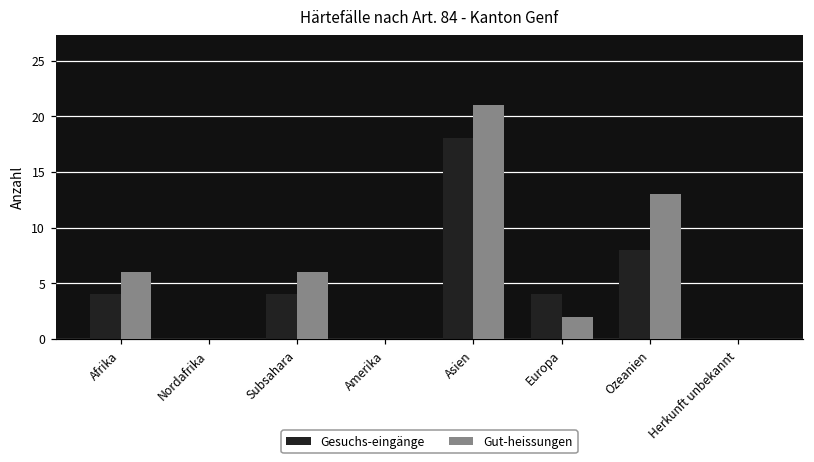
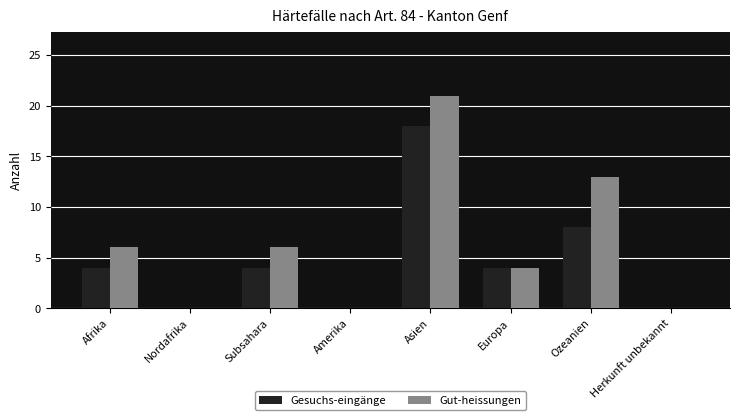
  {
    "Gesuchs-eingänge": {
      "Afrika": 4,
      "Nordafrika": 0,
      "Subsahara": 4,
      "Amerika": 0,
      "Asien": 18,
      "Europa": 4,
      "Ozeanien": 8,
      "Herkunft unbekannt": 0
    },
    "Gut-heissungen": {
      "Afrika": 6,
      "Nordafrika": 0,
      "Subsahara": 6,
      "Amerika": 0,
      "Asien": 21,
-     "Europa": 2,
+     "Europa": 4,
      "Ozeanien": 13,
      "Herkunft unbekannt": 0
    }
  }
